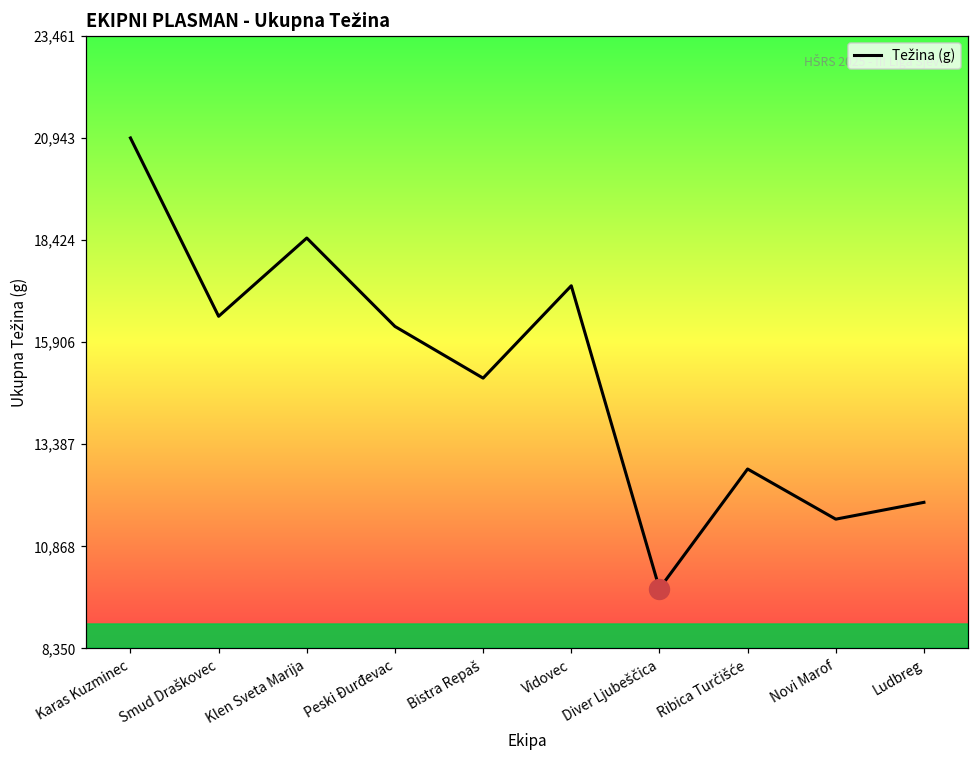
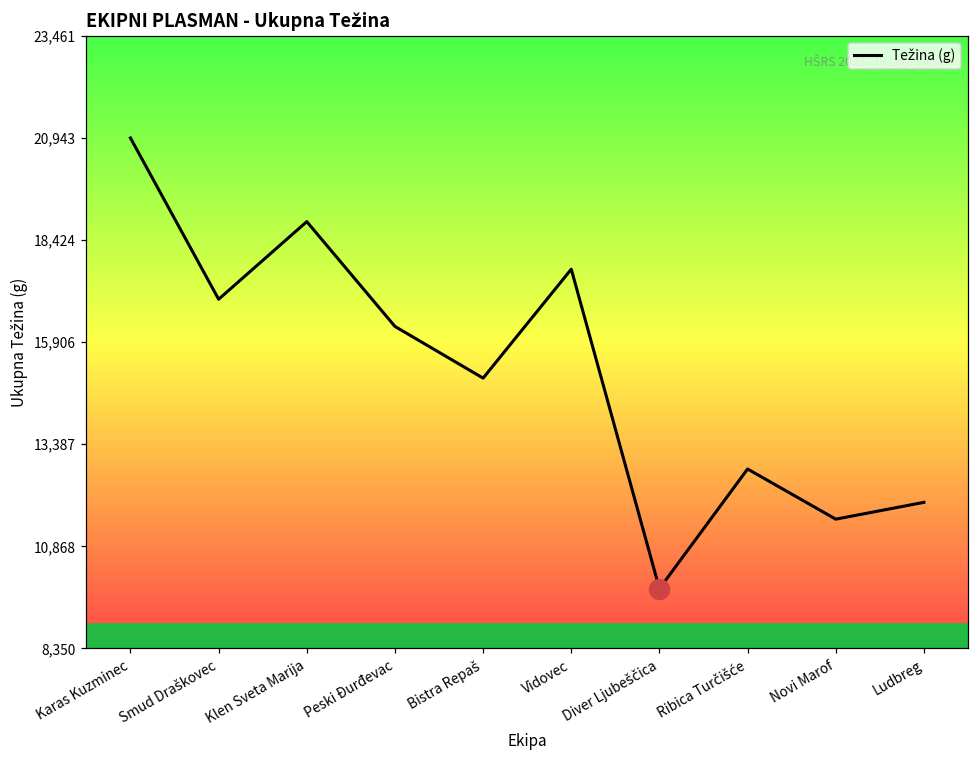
  {
    "Težina (g)": {
      "Karas Kuzminec": "20,900",
-     "Smud Draškovec": "16,500",
-     "Klen Sveta Marija": "18,500",
+     "Smud Draškovec": "17,000",
+     "Klen Sveta Marija": "18,900",
      "Peski Đurđevac": "16,300",
      "Bistra Repaš": "15,000",
-     "Vidovec": "17,300",
+     "Vidovec": "17,700",
      "Ribica Turčišće": "12,800",
      "Novi Marof": "11,500",
      "Ludbreg": "12,000"
    }
  }
